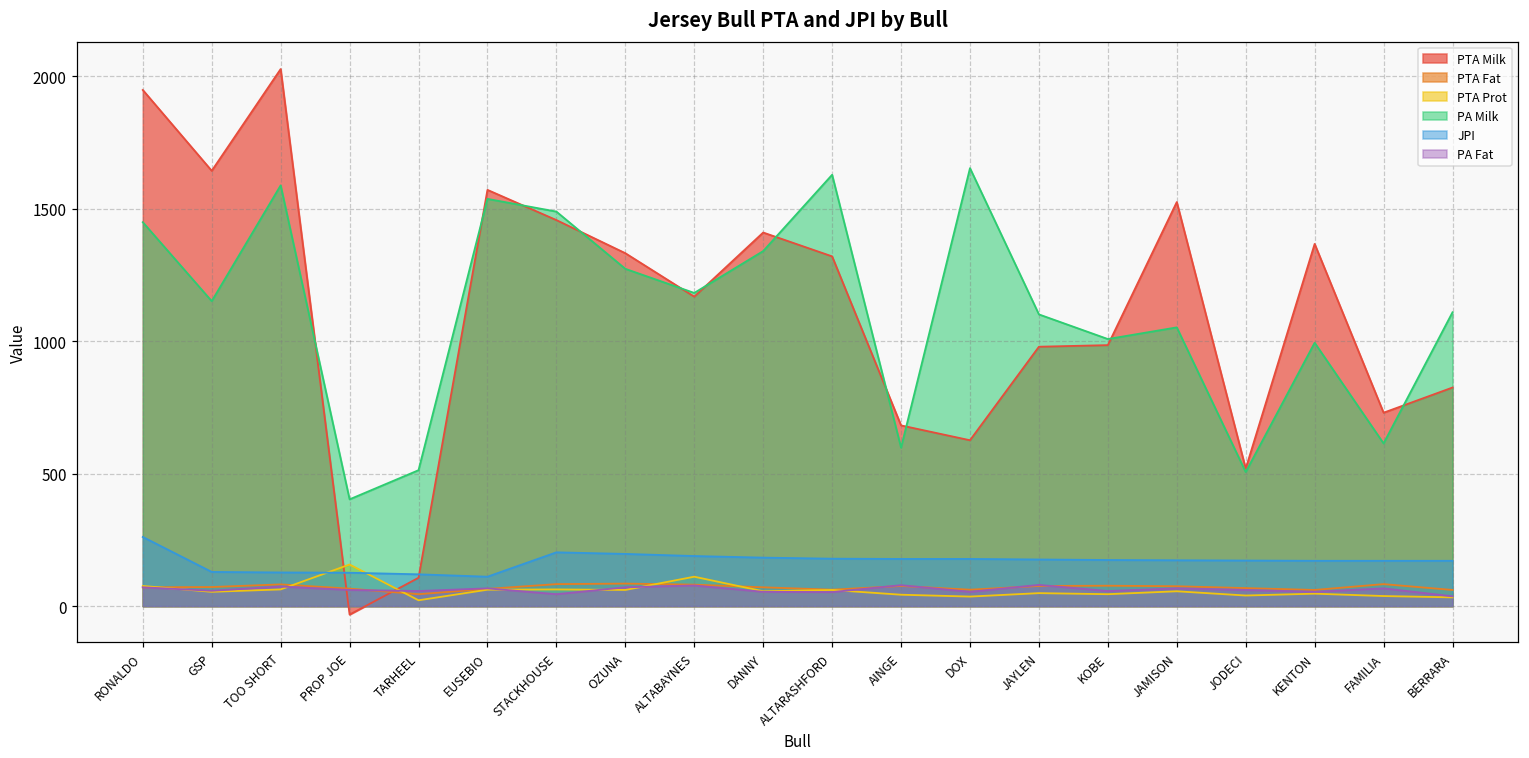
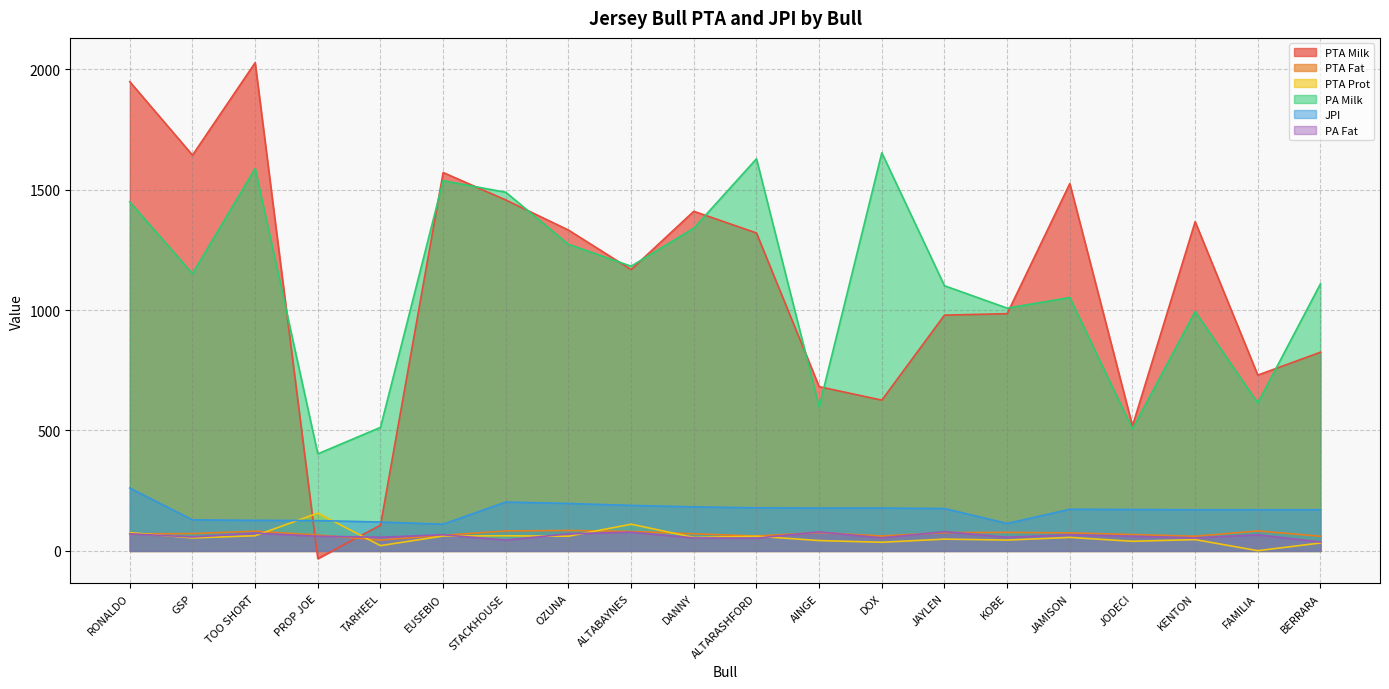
  {
    "PTA Prot": {
      "TOO SHORT": 60,
      "PROP JOE": 160,
      "TARHEEL": 20,
      "STACKHOUSE": 60,
      "ALTABAYNES": 110,
      "AINGE": 40,
      "DOX": 40,
      "JAYLEN": 50,
      "KOBE": 50,
      "JAMISON": 60,
      "JODECI": 40,
-     "FAMILIA": 40
+     "FAMILIA": 0
    },
    "PA Milk": {
      "RONALDO": 1450,
      "GSP": 1150,
      "TOO SHORT": 1590,
      "PROP JOE": 400,
      "TARHEEL": 510,
      "EUSEBIO": 1540,
      "STACKHOUSE": 1490,
      "OZUNA": 1270,
      "ALTABAYNES": 1180,
      "DANNY": 1340,
      "ALTARASHFORD": 1630,
      "AINGE": 600,
      "DOX": 1650,
      "JAYLEN": 1100,
      "KOBE": 1010,
      "JAMISON": 1050,
      "JODECI": 510,
      "KENTON": 990,
      "FAMILIA": 610,
      "BERRARA": 1110
    },
    "JPI": {
      "RONALDO": 260,
      "GSP": 130,
      "TOO SHORT": 130,
      "PROP JOE": 130,
      "TARHEEL": 120,
      "EUSEBIO": 110,
      "STACKHOUSE": 200,
      "OZUNA": 200,
      "ALTABAYNES": 190,
      "DANNY": 180,
      "ALTARASHFORD": 180,
      "AINGE": 180,
      "DOX": 180,
      "JAYLEN": 180,
-     "KOBE": 170,
+     "KOBE": 110,
      "JAMISON": 170,
      "JODECI": 170,
      "KENTON": 170,
      "FAMILIA": 170,
      "BERRARA": 170
    },
    "PA Fat": {
      "TARHEEL": 60,
      "STACKHOUSE": 50,
      "KOBE": 60,
      "FAMILIA": 70
    }
  }
